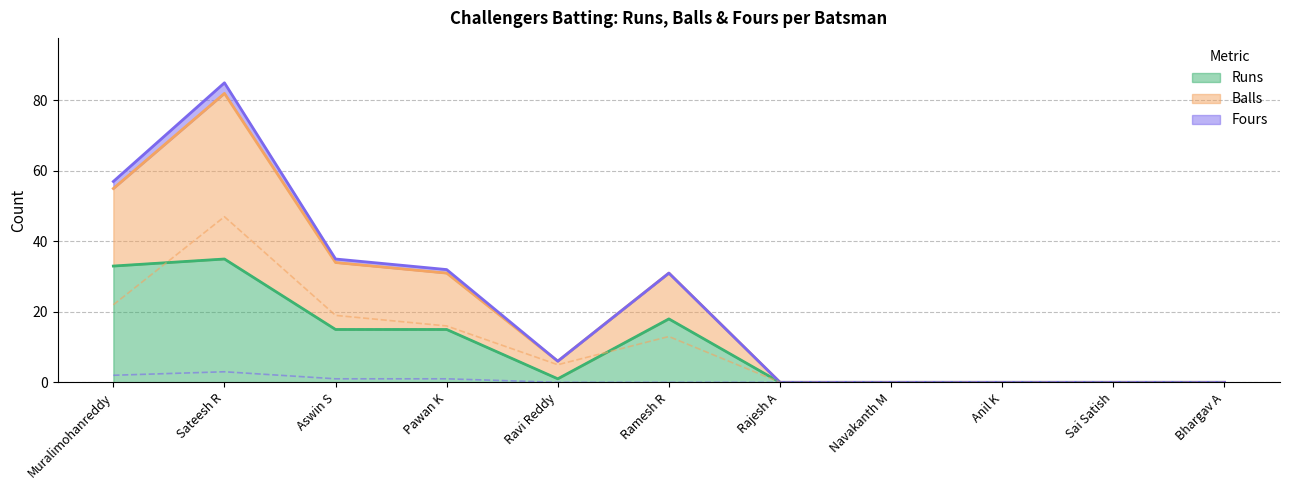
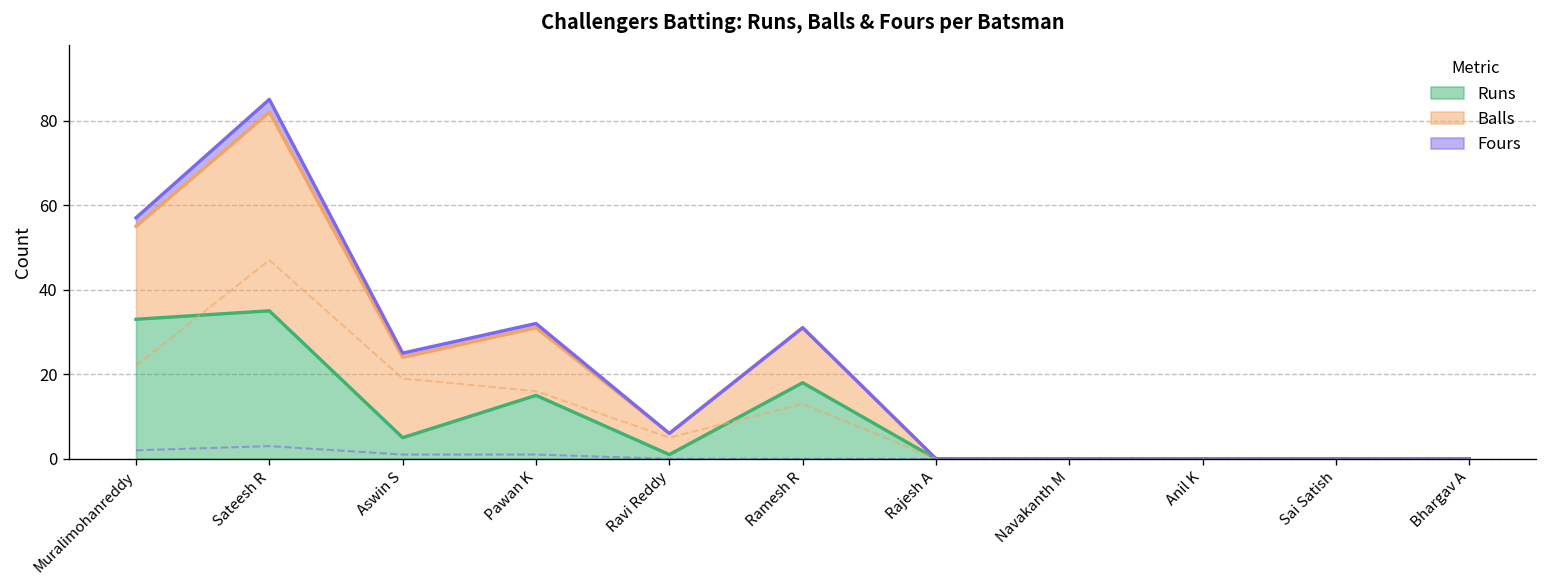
  {
    "Runs": {
      "Muralimohanreddy": 33,
      "Sateesh R": 35,
-     "Aswin S": 15,
+     "Aswin S": 5,
      "Pawan K": 15,
      "Ravi Reddy": 1,
      "Ramesh R": 18
    }
  }
